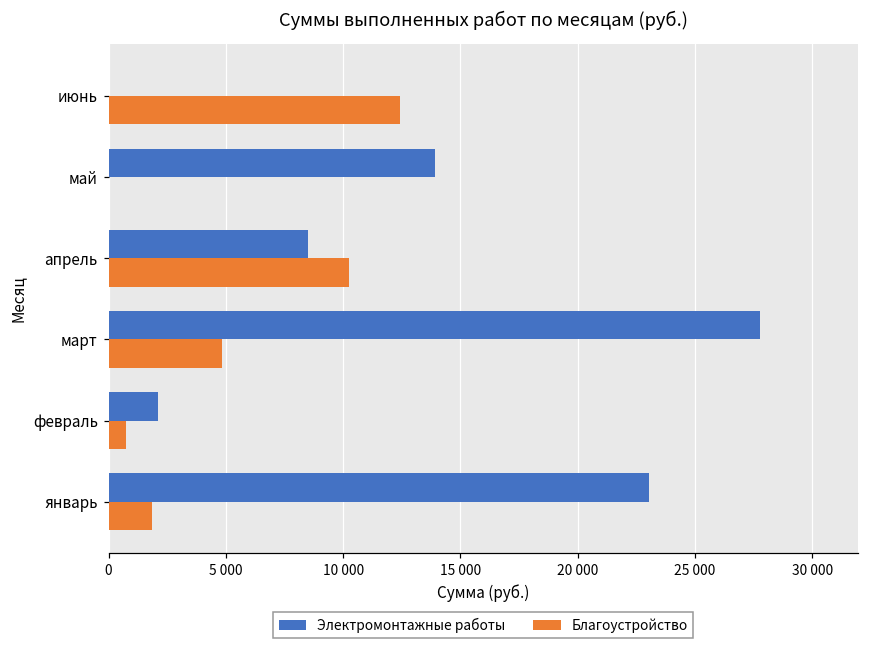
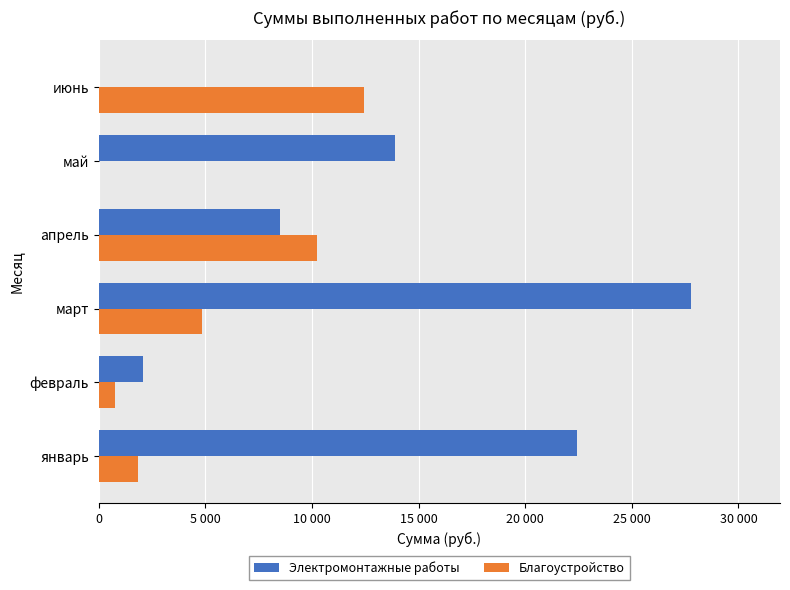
  {
    "Электромонтажные работы": {
      "июнь": 0,
      "май": 13900,
      "апрель": 8500,
      "март": 27800,
      "февраль": 2100,
-     "январь": 23000
+     "январь": 22400
    },
    "Благоустройство": {
      "июнь": 12400,
      "май": 0,
      "апрель": 10300,
      "март": 4800,
      "февраль": 700,
      "январь": 1900
    }
  }
